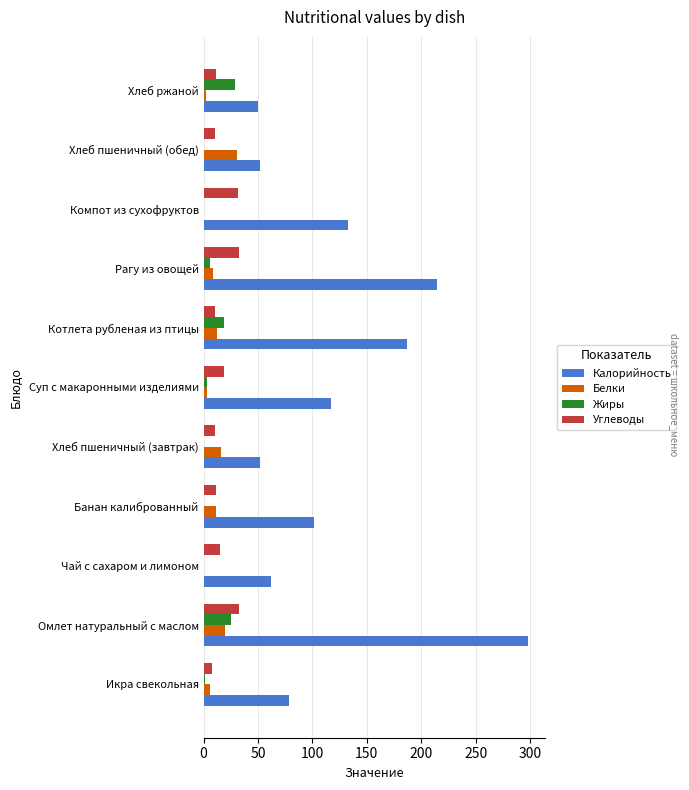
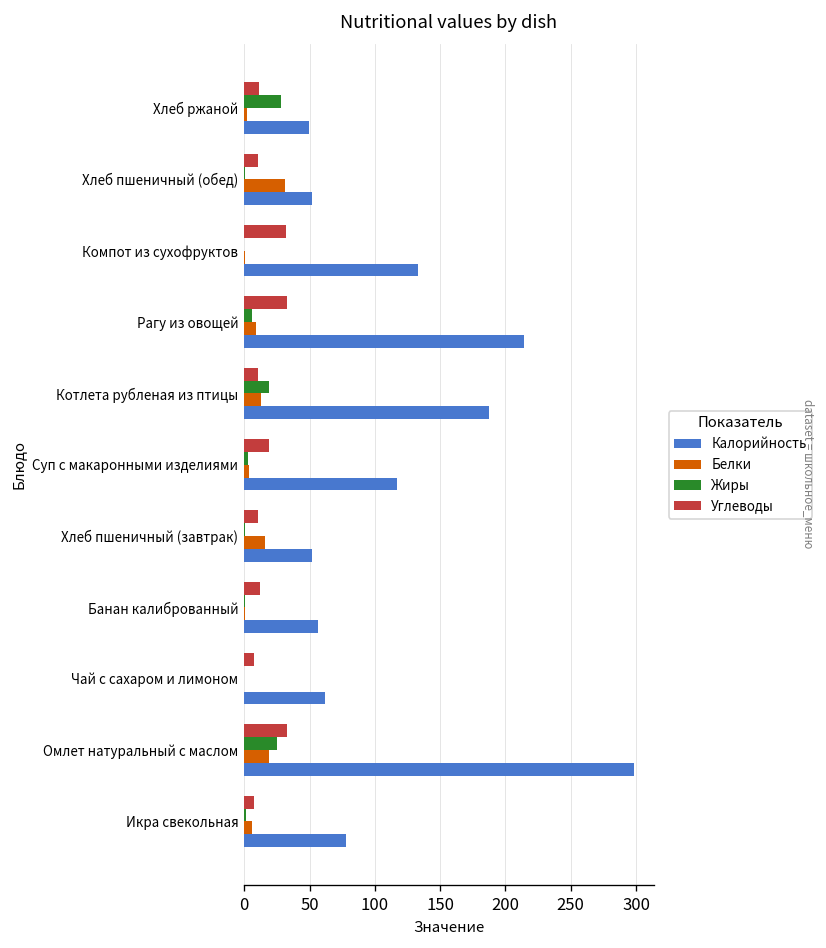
  {
    "Калорийность": {
      "Хлеб ржаной": 50,
      "Хлеб пшеничный (обед)": 52,
      "Компот из сухофруктов": 133,
      "Рагу из овощей": 214,
      "Котлета рубленая из птицы": 187,
      "Суп с макаронными изделиями": 117,
      "Хлеб пшеничный (завтрак)": 52,
-     "Банан калиброванный": 102,
+     "Банан калиброванный": 56,
      "Чай с сахаром и лимоном": 62,
      "Омлет натуральный с маслом": 299,
      "Икра свекольная": 78
    },
    "Белки": {
      "Хлеб пшеничный (обед)": 31,
      "Рагу из овощей": 9,
      "Котлета рубленая из птицы": 13,
      "Суп с макаронными изделиями": 4,
      "Хлеб пшеничный (завтрак)": 16,
-     "Банан калиброванный": 12,
+     "Банан калиброванный": 0,
      "Омлет натуральный с маслом": 19,
      "Икра свекольная": 6
    },
    "Жиры": {
      "Хлеб ржаной": 29,
      "Рагу из овощей": 6,
      "Котлета рубленая из птицы": 19,
      "Суп с макаронными изделиями": 3,
      "Омлет натуральный с маслом": 25
    },
    "Углеводы": {
      "Хлеб ржаной": 11,
      "Хлеб пшеничный (обед)": 10,
      "Компот из сухофруктов": 32,
      "Рагу из овощей": 33,
      "Котлета рубленая из птицы": 10,
      "Суп с макаронными изделиями": 19,
      "Хлеб пшеничный (завтрак)": 10,
      "Банан калиброванный": 12,
-     "Чай с сахаром и лимоном": 15,
+     "Чай с сахаром и лимоном": 8,
      "Омлет натуральный с маслом": 33,
      "Икра свекольная": 8
    }
  }
